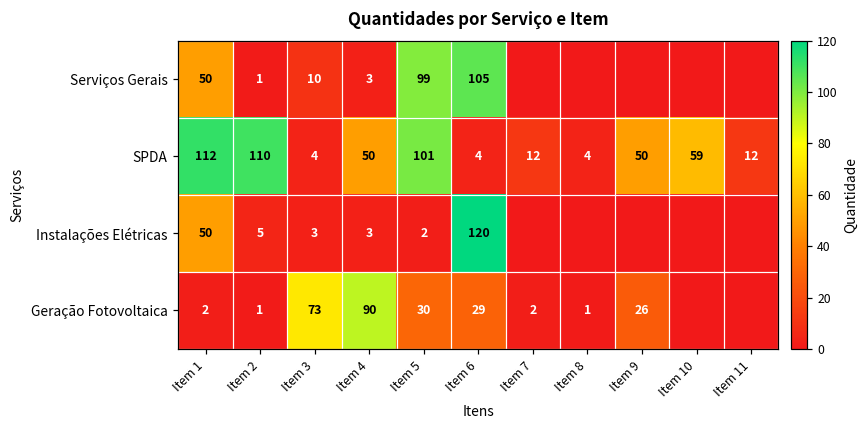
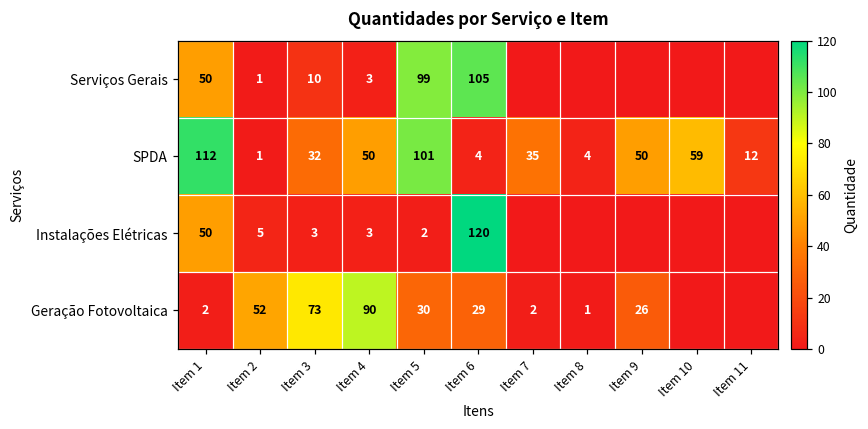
  {
    "Serviços Gerais": {
      "Item 1": 50,
      "Item 2": 1,
      "Item 3": 10,
      "Item 4": 3,
      "Item 5": 99,
      "Item 6": 105
    },
    "SPDA": {
      "Item 1": 112,
-     "Item 2": 110,
-     "Item 3": 4,
+     "Item 2": 1,
+     "Item 3": 32,
      "Item 4": 50,
      "Item 5": 101,
      "Item 6": 4,
-     "Item 7": 12,
+     "Item 7": 35,
      "Item 8": 4,
      "Item 9": 50,
      "Item 10": 59,
      "Item 11": 12
    },
    "Instalações Elétricas": {
      "Item 1": 50,
      "Item 2": 5,
      "Item 3": 3,
      "Item 4": 3,
      "Item 5": 2,
      "Item 6": 120
    },
    "Geração Fotovoltaica": {
      "Item 1": 2,
-     "Item 2": 1,
+     "Item 2": 52,
      "Item 3": 73,
      "Item 4": 90,
      "Item 5": 30,
      "Item 6": 29,
      "Item 7": 2,
      "Item 8": 1,
      "Item 9": 26
    }
  }
